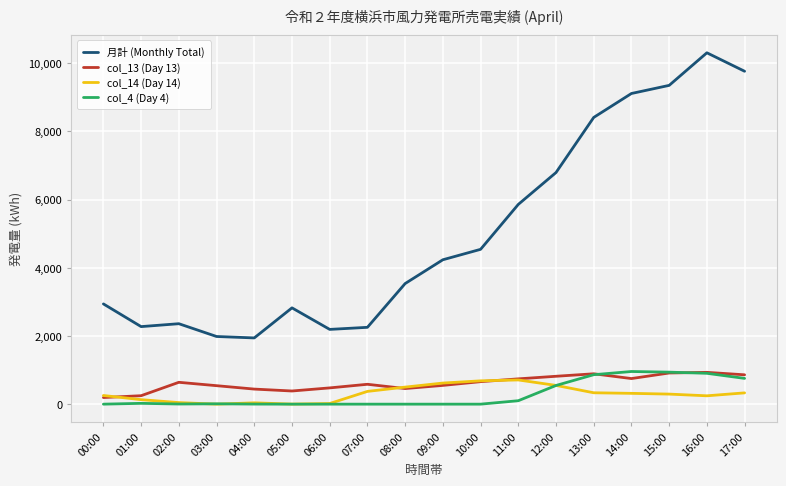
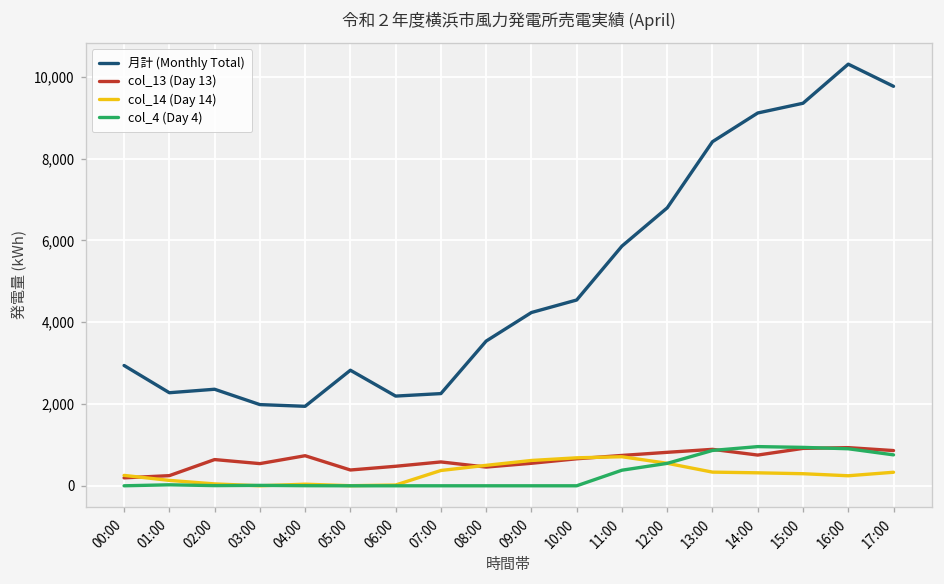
  {
    "月計 (Monthly Total)": {
      "00:00": "2,900",
      "01:00": "2,300",
      "02:00": "2,400",
      "03:00": "2,000",
      "04:00": "1,900",
      "05:00": "2,800",
      "06:00": "2,200",
      "07:00": "2,300",
      "08:00": "3,500",
      "09:00": "4,200",
      "10:00": "4,500",
      "11:00": "5,900",
      "12:00": "6,800",
      "13:00": "8,400",
      "14:00": "9,100",
      "15:00": "9,400",
      "16:00": "10,300",
      "17:00": "9,800"
    },
    "col_13 (Day 13)": {
      "01:00": "200",
      "02:00": "600",
      "03:00": "500",
-     "04:00": "400",
+     "04:00": "700",
      "05:00": "400",
      "06:00": "500",
      "07:00": "600",
      "12:00": "800",
      "14:00": "800",
      "17:00": "900"
    },
    "col_14 (Day 14)": {
      "01:00": "100",
      "07:00": "400",
      "13:00": "300",
      "14:00": "300",
      "15:00": "300",
      "16:00": "200",
      "17:00": "300"
    },
    "col_4 (Day 4)": {
      "00:00": "0",
      "01:00": "0",
      "07:00": "0",
      "08:00": "0",
      "09:00": "0",
      "10:00": "0",
-     "11:00": "100",
+     "11:00": "400",
      "14:00": "1,000",
      "17:00": "800"
    }
  }
